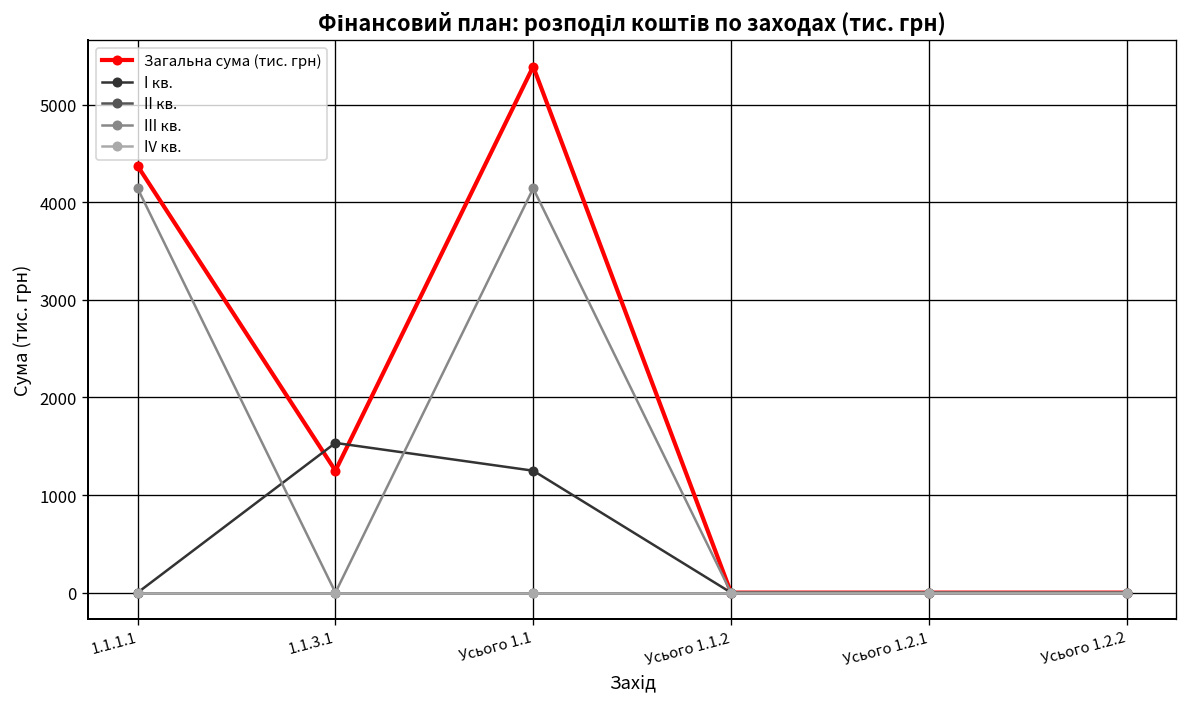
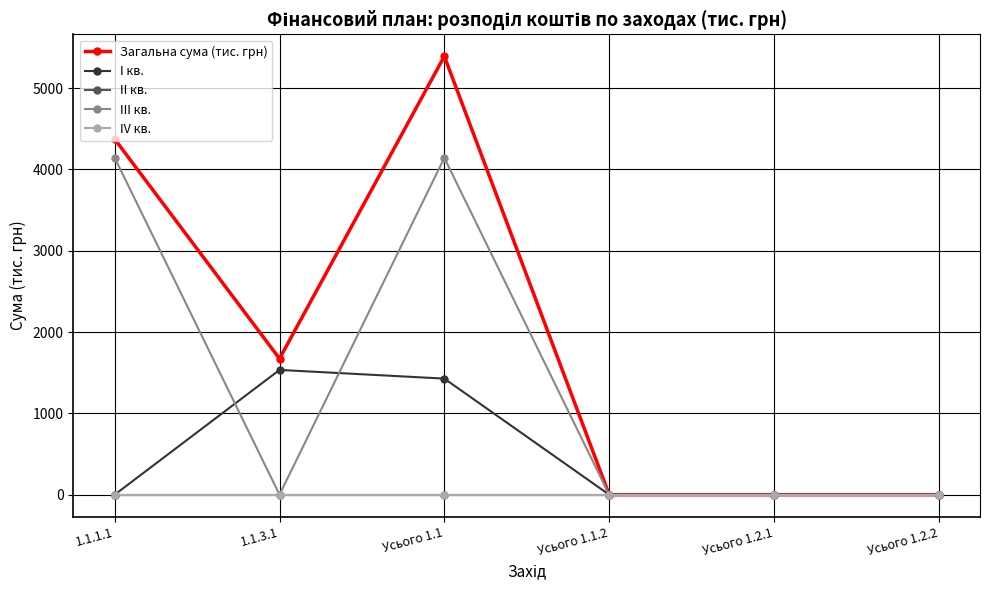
  {
    "Загальна сума (тис. грн)": {
-     "1.1.3.1": 1200,
+     "1.1.3.1": 1700,
      "Усього 1.1": 5400
    },
    "І кв.": {
      "1.1.3.1": 1500,
-     "Усього 1.1": 1200
+     "Усього 1.1": 1400
    }
  }
